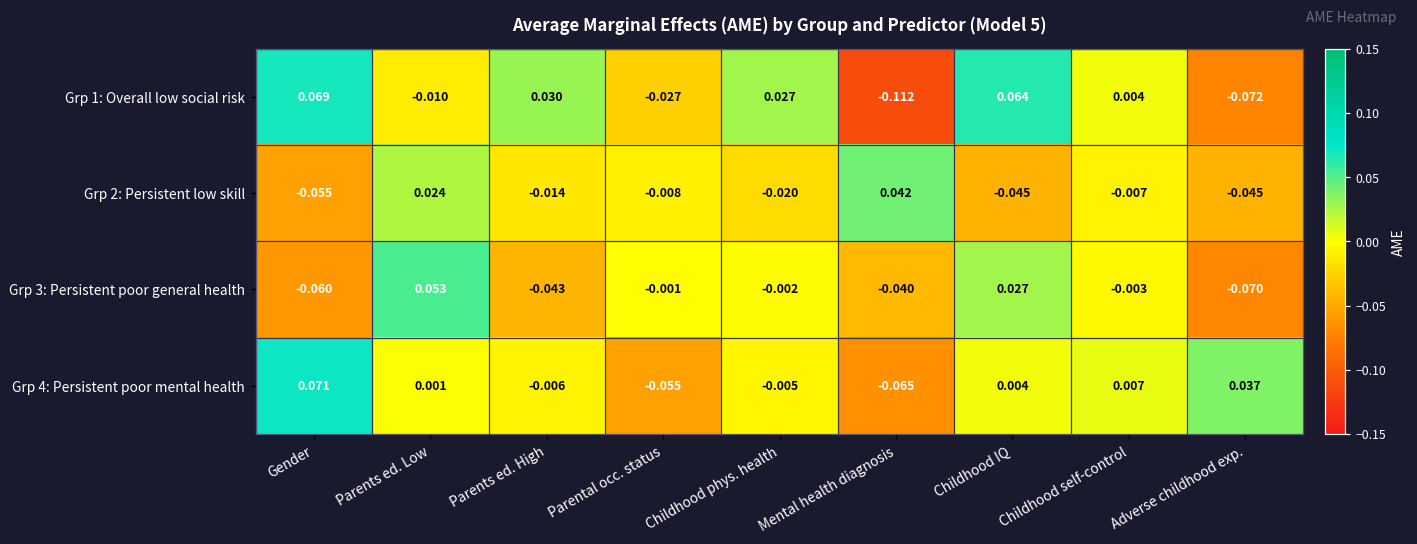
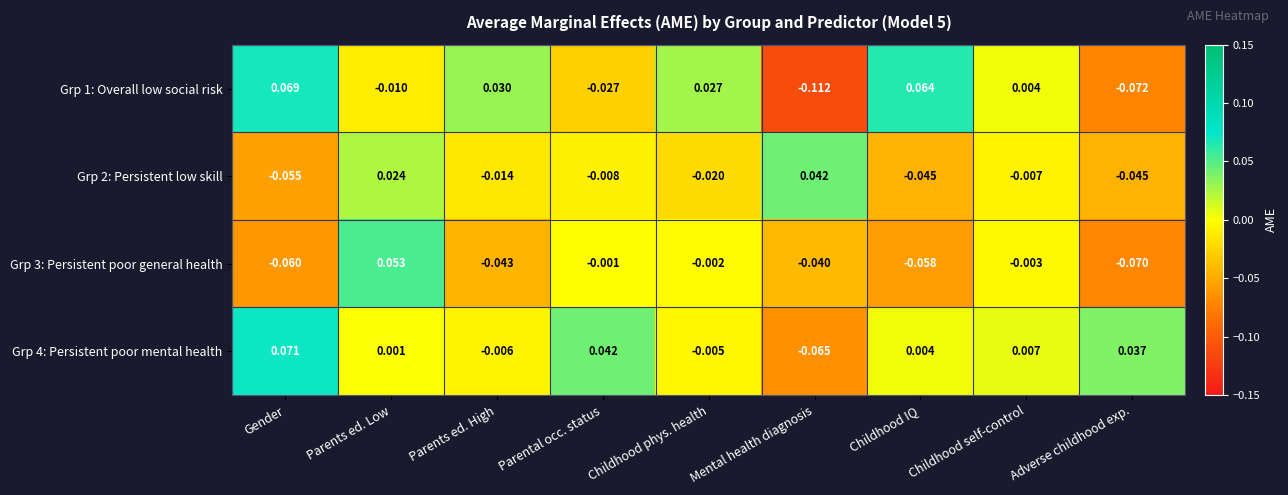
  {
    "Grp 1: Overall low social risk": {
      "Gender": 0.069,
      "Parents ed. Low": -0.010,
      "Parents ed. High": 0.030,
      "Parental occ. status": -0.027,
      "Childhood phys. health": 0.027,
      "Mental health diagnosis": -0.112,
      "Childhood IQ": 0.064,
      "Childhood self-control": 0.004,
      "Adverse childhood exp.": -0.072
    },
    "Grp 2: Persistent low skill": {
      "Gender": -0.055,
      "Parents ed. Low": 0.024,
      "Parents ed. High": -0.014,
      "Parental occ. status": -0.008,
      "Childhood phys. health": -0.020,
      "Mental health diagnosis": 0.042,
      "Childhood IQ": -0.045,
      "Childhood self-control": -0.007,
      "Adverse childhood exp.": -0.045
    },
    "Grp 3: Persistent poor general health": {
      "Gender": -0.060,
      "Parents ed. Low": 0.053,
      "Parents ed. High": -0.043,
      "Parental occ. status": -0.001,
      "Childhood phys. health": -0.002,
      "Mental health diagnosis": -0.040,
-     "Childhood IQ": 0.027,
+     "Childhood IQ": -0.058,
      "Childhood self-control": -0.003,
      "Adverse childhood exp.": -0.070
    },
    "Grp 4: Persistent poor mental health": {
      "Gender": 0.071,
      "Parents ed. Low": 0.001,
      "Parents ed. High": -0.006,
-     "Parental occ. status": -0.055,
+     "Parental occ. status": 0.042,
      "Childhood phys. health": -0.005,
      "Mental health diagnosis": -0.065,
      "Childhood IQ": 0.004,
      "Childhood self-control": 0.007,
      "Adverse childhood exp.": 0.037
    }
  }
